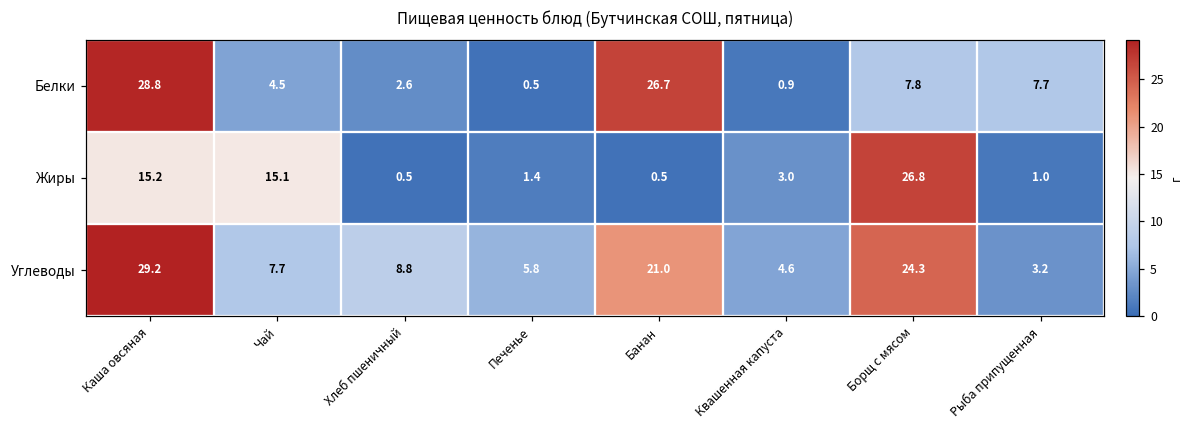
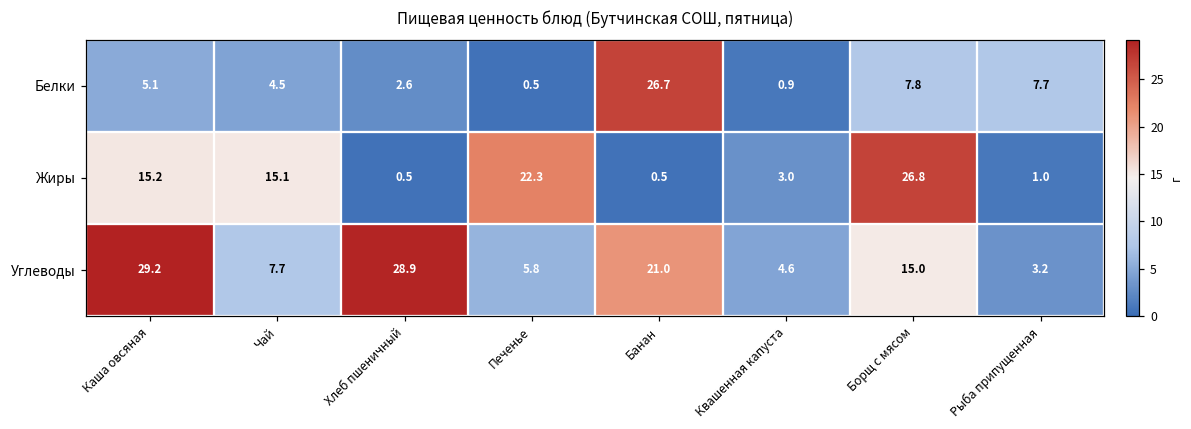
  {
    "Белки": {
-     "Каша овсяная": 28.8,
+     "Каша овсяная": 5.1,
      "Чай": 4.5,
      "Хлеб пшеничный": 2.6,
      "Печенье": 0.5,
      "Банан": 26.7,
      "Квашенная капуста": 0.9,
      "Борщ с мясом": 7.8,
      "Рыба припущенная": 7.7
    },
    "Жиры": {
      "Каша овсяная": 15.2,
      "Чай": 15.1,
      "Хлеб пшеничный": 0.5,
-     "Печенье": 1.4,
+     "Печенье": 22.3,
      "Банан": 0.5,
      "Квашенная капуста": 3.0,
      "Борщ с мясом": 26.8,
      "Рыба припущенная": 1.0
    },
    "Углеводы": {
      "Каша овсяная": 29.2,
      "Чай": 7.7,
-     "Хлеб пшеничный": 8.8,
+     "Хлеб пшеничный": 28.9,
      "Печенье": 5.8,
      "Банан": 21.0,
      "Квашенная капуста": 4.6,
-     "Борщ с мясом": 24.3,
+     "Борщ с мясом": 15.0,
      "Рыба припущенная": 3.2
    }
  }
